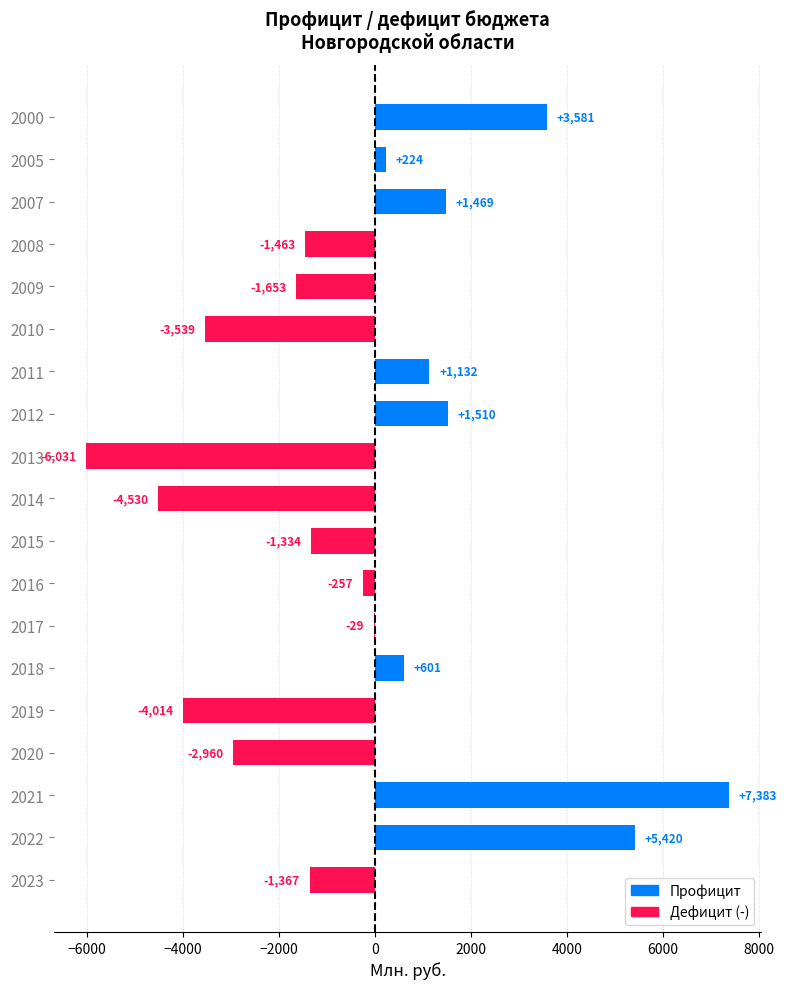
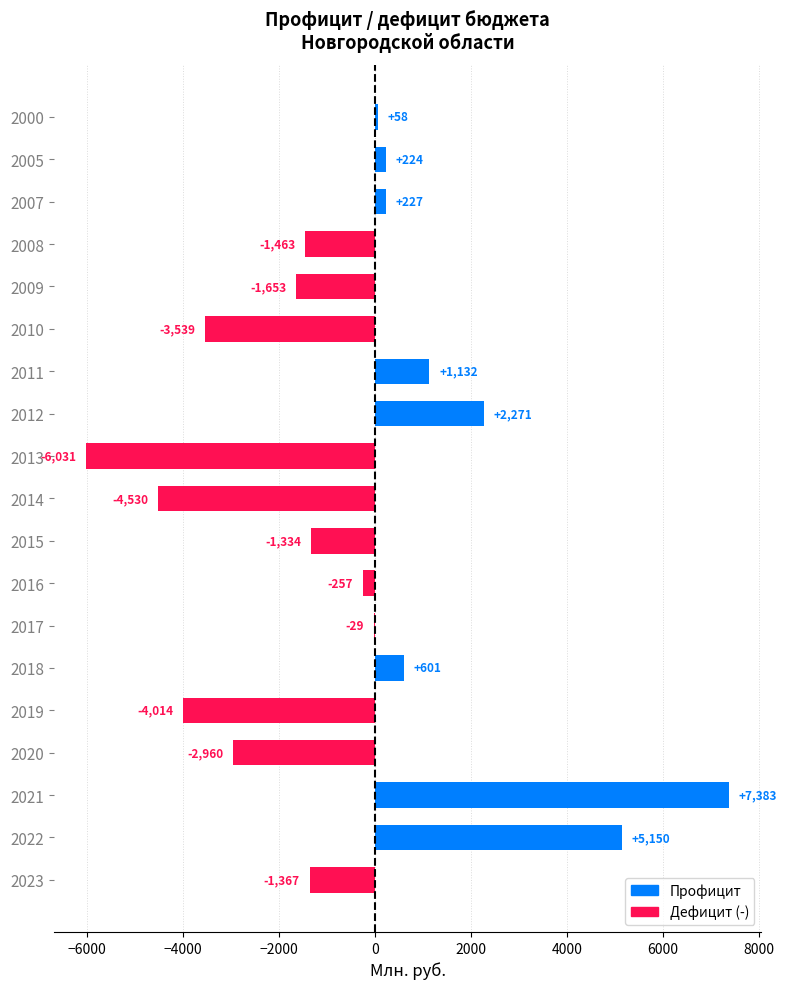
  {
-   "2000": "+3,581",
+   "2000": "+58",
    "2005": "+224",
-   "2007": "+1,469",
+   "2007": "+227",
    "2008": "-1,463",
    "2009": "-1,653",
    "2010": "-3,539",
    "2011": "+1,132",
-   "2012": "+1,510",
+   "2012": "+2,271",
    "2013": "-6,031",
    "2014": "-4,530",
    "2015": "-1,334",
    "2016": "-257",
    "2017": "-29",
    "2018": "+601",
    "2019": "-4,014",
    "2020": "-2,960",
    "2021": "+7,383",
-   "2022": "+5,420",
+   "2022": "+5,150",
    "2023": "-1,367"
  }
